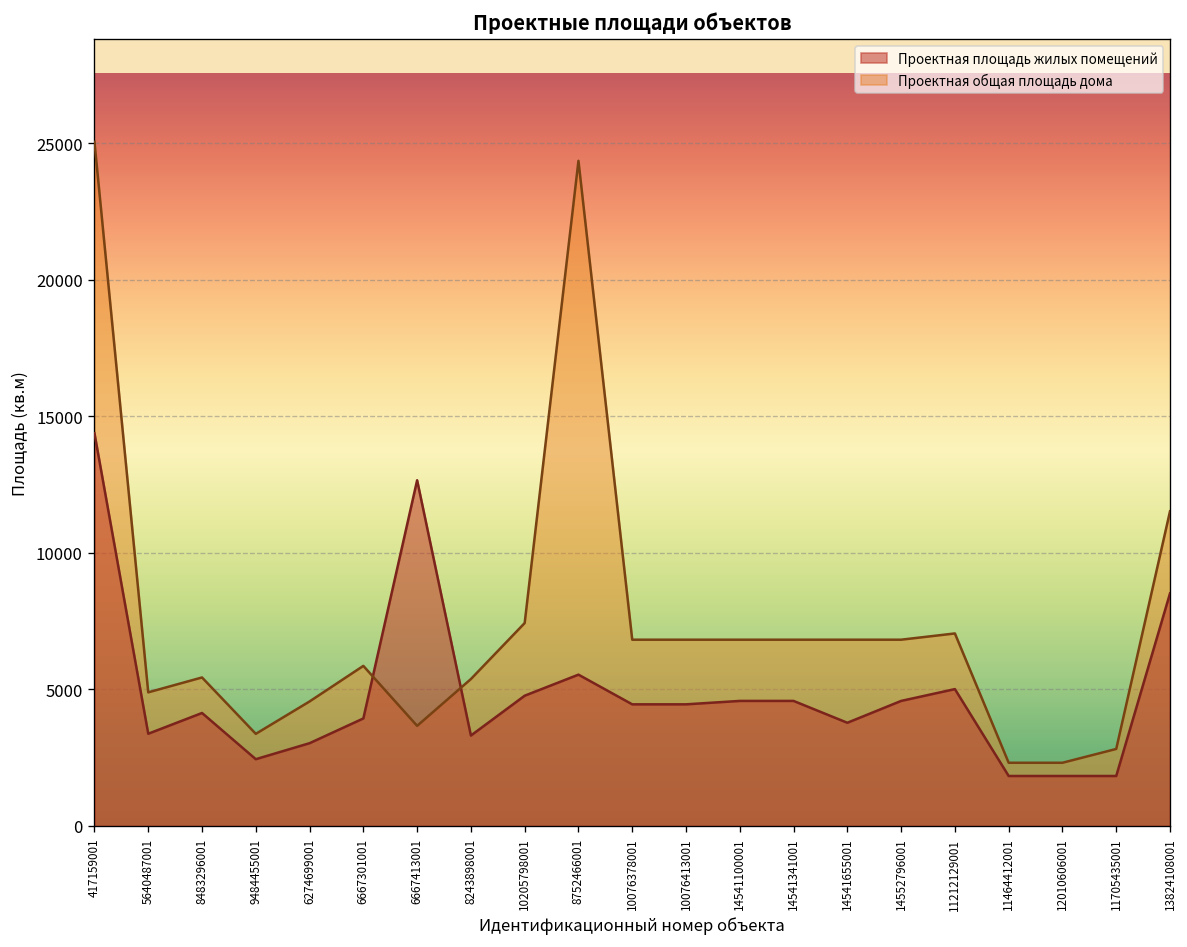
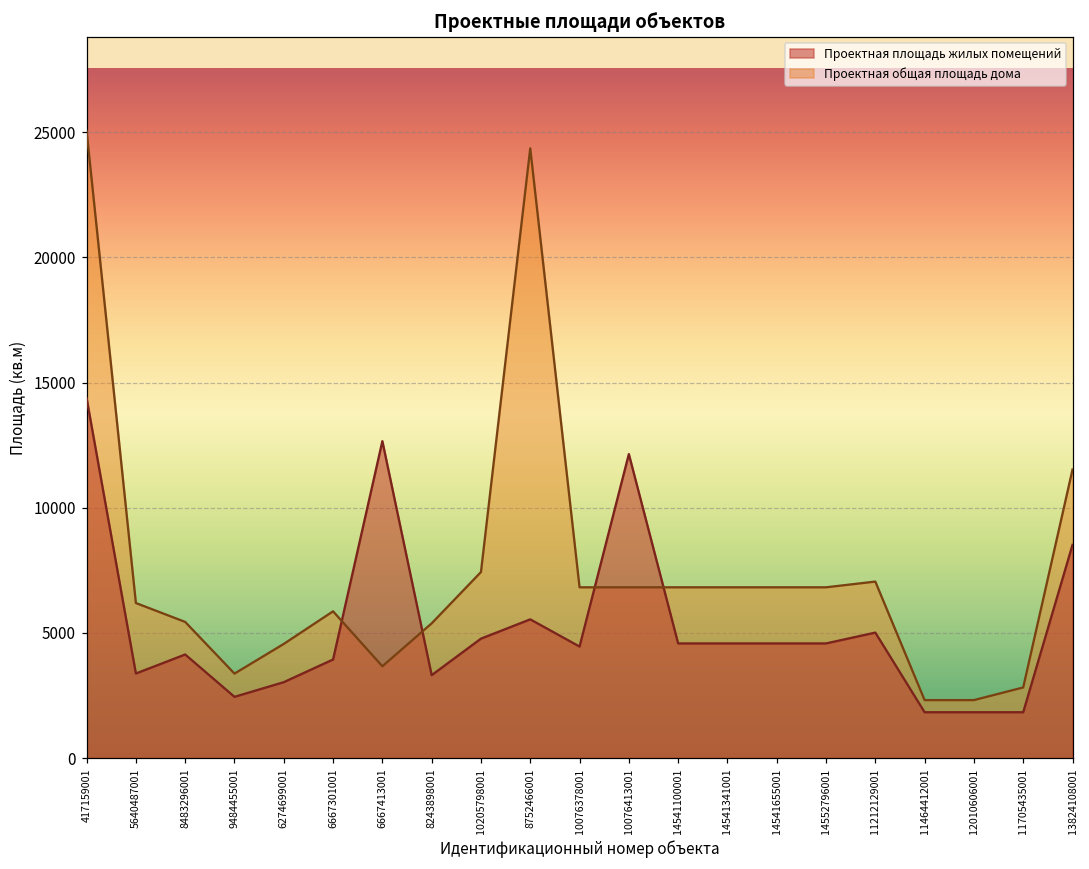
  {
    "Проектная площадь жилых помещений": {
      "417159001": 14400,
      "5640487001": 3400,
      "8483296001": 4100,
      "9484455001": 2400,
      "6274699001": 3000,
      "6667301001": 3900,
      "6667413001": 12700,
      "8243898001": 3300,
      "10205798001": 4800,
      "8752466001": 5500,
      "10076378001": 4500,
-     "10076413001": 4500,
+     "10076413001": 12100,
      "14541100001": 4600,
      "14541341001": 4600,
-     "14541655001": 3800,
+     "14541655001": 4600,
      "14552796001": 4600,
      "11212129001": 5000,
      "11464412001": 1800,
      "12010606001": 1800,
      "11705435001": 1800,
      "13824108001": 8500
    },
    "Проектная общая площадь дома": {
      "417159001": 25100,
-     "5640487001": 4900,
+     "5640487001": 6200,
      "8483296001": 5400,
      "9484455001": 3400,
      "6274699001": 4600,
      "6667301001": 5900,
      "6667413001": 3700,
      "8243898001": 5400,
      "10205798001": 7400,
      "8752466001": 24400,
      "10076378001": 6800,
      "10076413001": 6800,
      "14541100001": 6800,
      "14541341001": 6800,
      "14541655001": 6800,
      "14552796001": 6800,
      "11212129001": 7100,
      "11464412001": 2300,
      "12010606001": 2300,
      "11705435001": 2800,
      "13824108001": 11500
    }
  }
